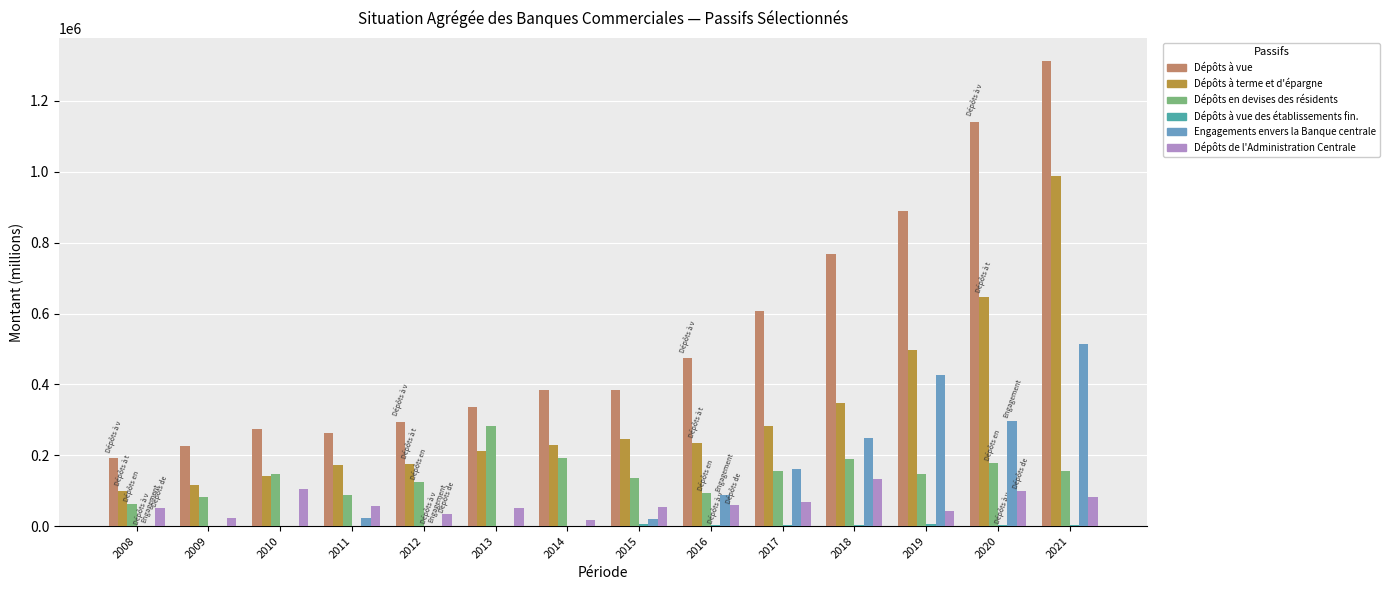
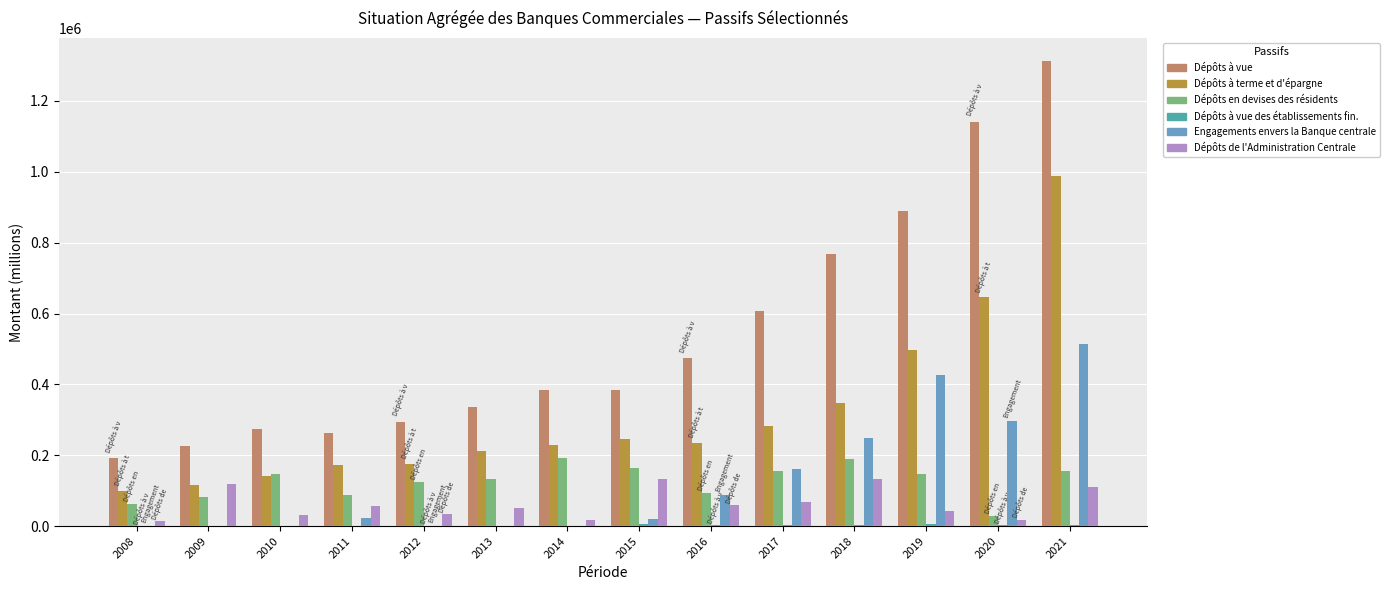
  {
    "Dépôts en devises des résidents": {
      "2008": 60000,
      "2009": 80000,
      "2010": 150000,
      "2011": 90000,
      "2012": 130000,
-     "2013": 280000,
+     "2013": 130000,
      "2014": 190000,
-     "2015": 140000,
+     "2015": 160000,
      "2016": 90000,
      "2017": 150000,
      "2018": 190000,
      "2019": 150000,
-     "2020": 180000,
+     "2020": 30000,
      "2021": 160000
    },
    "Dépôts de l'Administration Centrale": {
-     "2008": 50000,
-     "2009": 20000,
-     "2010": 100000,
+     "2008": 10000,
+     "2009": 120000,
+     "2010": 30000,
      "2011": 60000,
      "2012": 30000,
      "2013": 50000,
      "2014": 20000,
-     "2015": 50000,
+     "2015": 130000,
      "2016": 60000,
      "2017": 70000,
      "2018": 130000,
      "2019": 40000,
-     "2020": 100000,
-     "2021": 80000
+     "2020": 20000,
+     "2021": 110000
    }
  }
